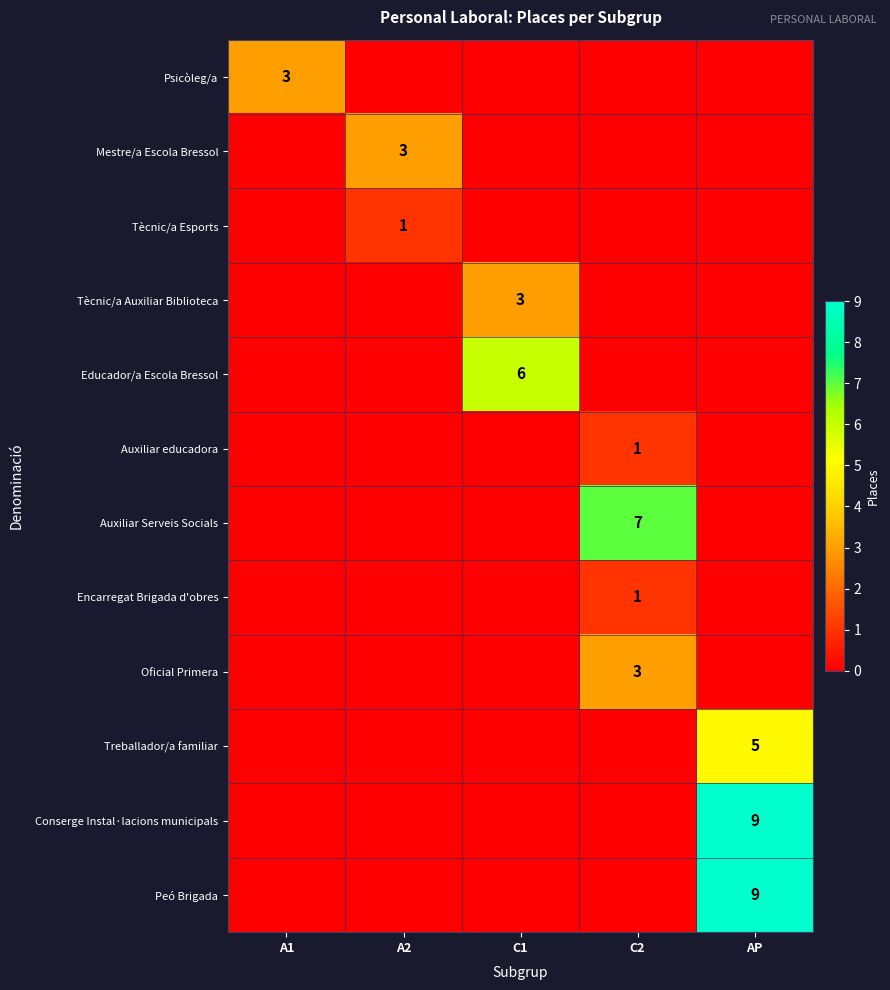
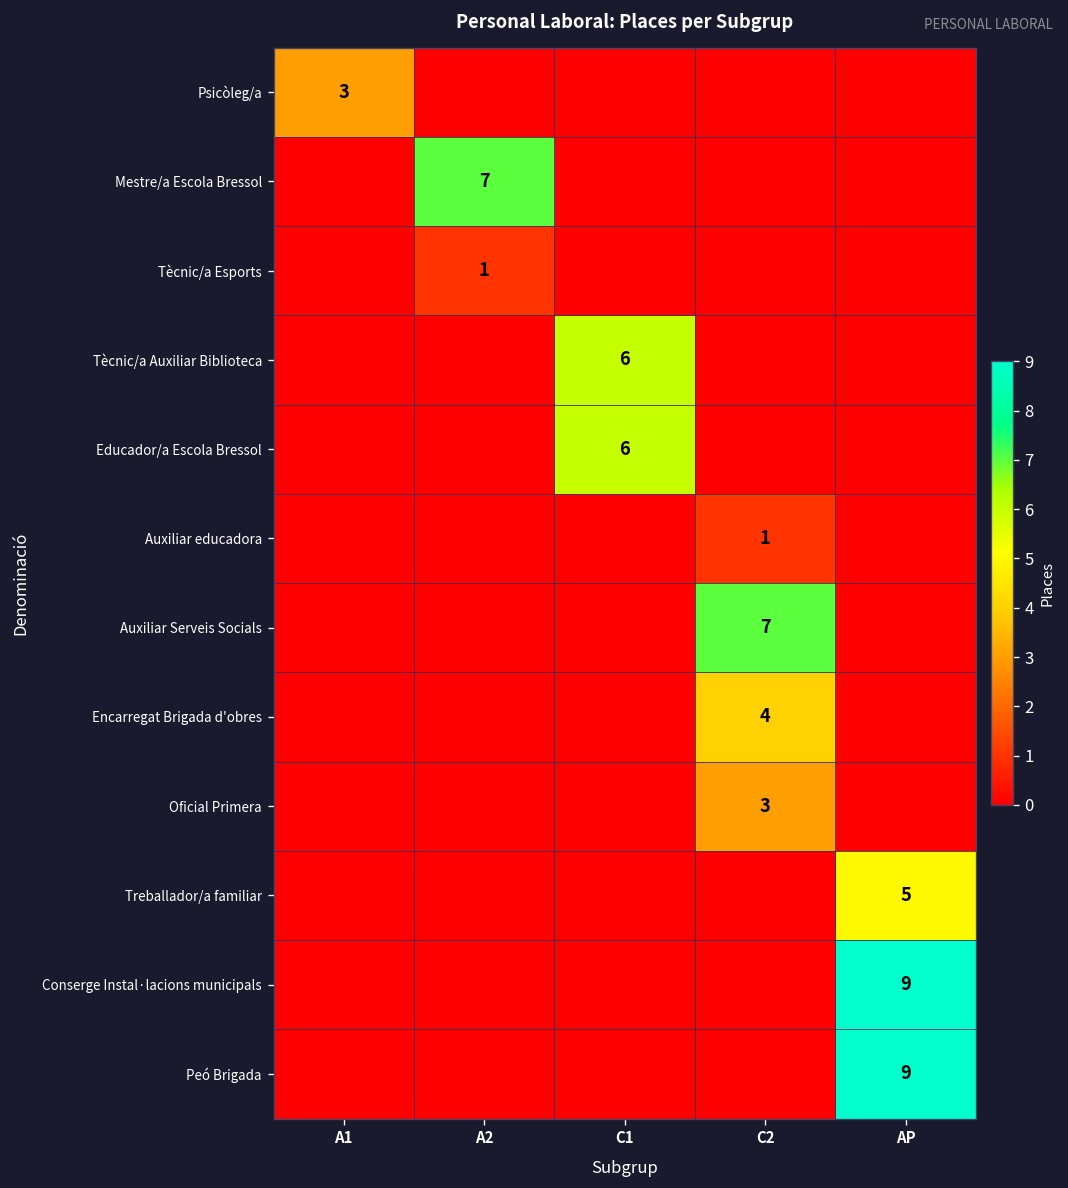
  {
    "Psicòleg/a": {
      "A1": 3
    },
    "Mestre/a Escola Bressol": {
-     "A2": 3
+     "A2": 7
    },
    "Tècnic/a Esports": {
      "A2": 1
    },
    "Tècnic/a Auxiliar Biblioteca": {
-     "C1": 3
+     "C1": 6
    },
    "Educador/a Escola Bressol": {
      "C1": 6
    },
    "Auxiliar educadora": {
      "C2": 1
    },
    "Auxiliar Serveis Socials": {
      "C2": 7
    },
    "Encarregat Brigada d'obres": {
-     "C2": 1
+     "C2": 4
    },
    "Oficial Primera": {
      "C2": 3
    },
    "Treballador/a familiar": {
      "AP": 5
    },
    "Conserge Instal·lacions municipals": {
      "AP": 9
    },
    "Peó Brigada": {
      "AP": 9
    }
  }
